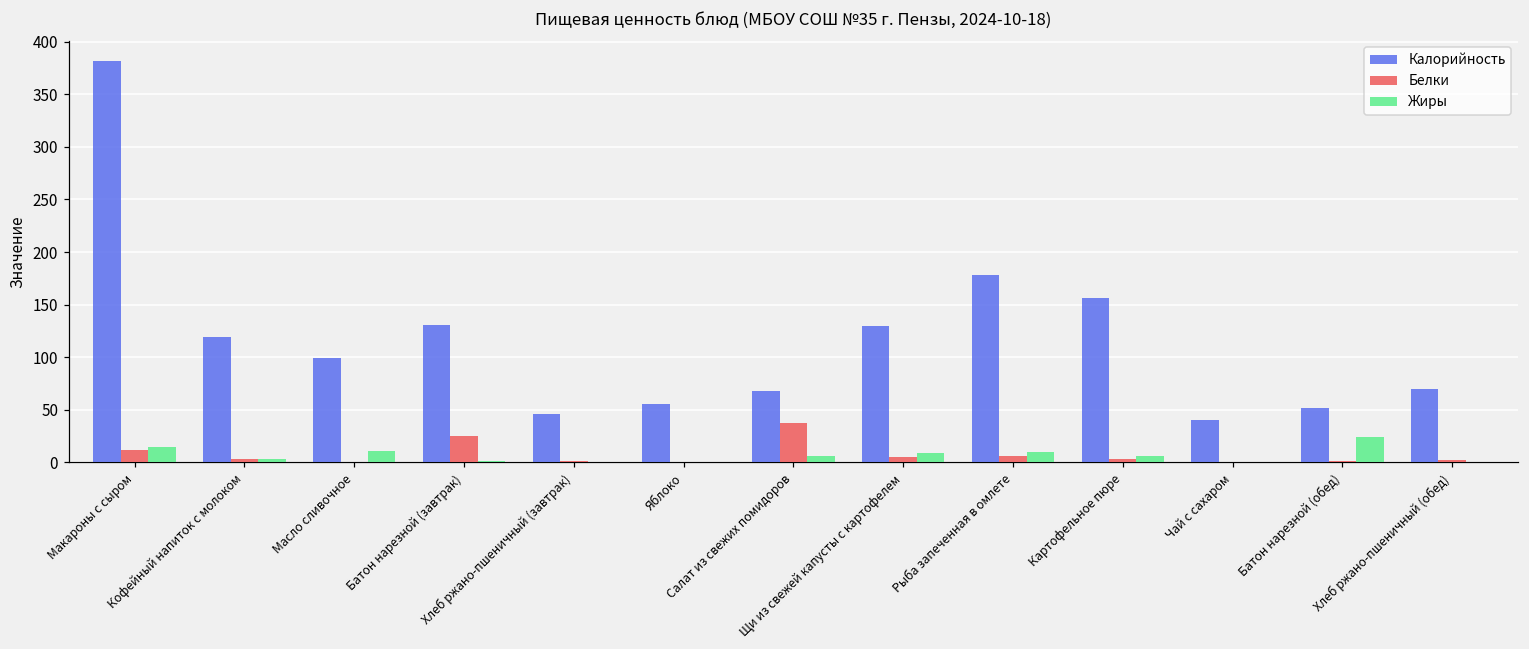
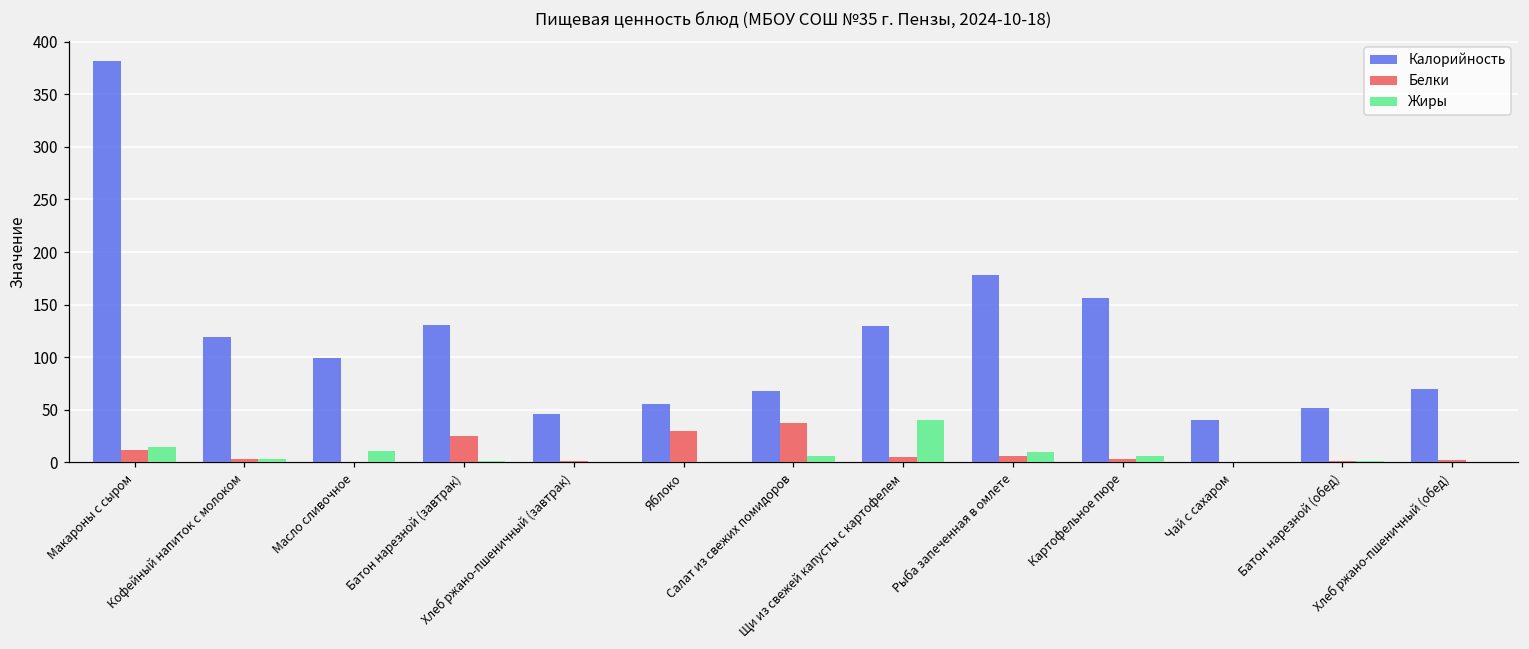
  {
    "Калорийность": {
      "Макароны с сыром": 380,
      "Кофейный напиток с молоком": 120,
      "Масло сливочное": 100,
      "Батон нарезной (завтрак)": 130,
      "Хлеб ржано-пшеничный (завтрак)": 50,
      "Яблоко": 60,
      "Салат из свежих помидоров": 70,
      "Щи из свежей капусты с картофелем": 130,
      "Рыба запеченная в омлете": 180,
      "Картофельное пюре": 160,
      "Чай с сахаром": 40,
      "Батон нарезной (обед)": 50,
      "Хлеб ржано-пшеничный (обед)": 70
    },
    "Белки": {
      "Макароны с сыром": 10,
      "Кофейный напиток с молоком": 0,
      "Масло сливочное": 0,
      "Батон нарезной (завтрак)": 30,
-     "Яблоко": 0,
+     "Яблоко": 30,
      "Салат из свежих помидоров": 40,
      "Щи из свежей капусты с картофелем": 10,
      "Рыба запеченная в омлете": 10,
      "Картофельное пюре": 0,
      "Чай с сахаром": 0
    },
    "Жиры": {
      "Макароны с сыром": 20,
      "Кофейный напиток с молоком": 0,
      "Масло сливочное": 10,
      "Хлеб ржано-пшеничный (завтрак)": 0,
      "Салат из свежих помидоров": 10,
-     "Щи из свежей капусты с картофелем": 10,
+     "Щи из свежей капусты с картофелем": 40,
      "Рыба запеченная в омлете": 10,
      "Картофельное пюре": 10,
      "Чай с сахаром": 0,
-     "Батон нарезной (обед)": 20,
+     "Батон нарезной (обед)": 0,
      "Хлеб ржано-пшеничный (обед)": 0
    }
  }
